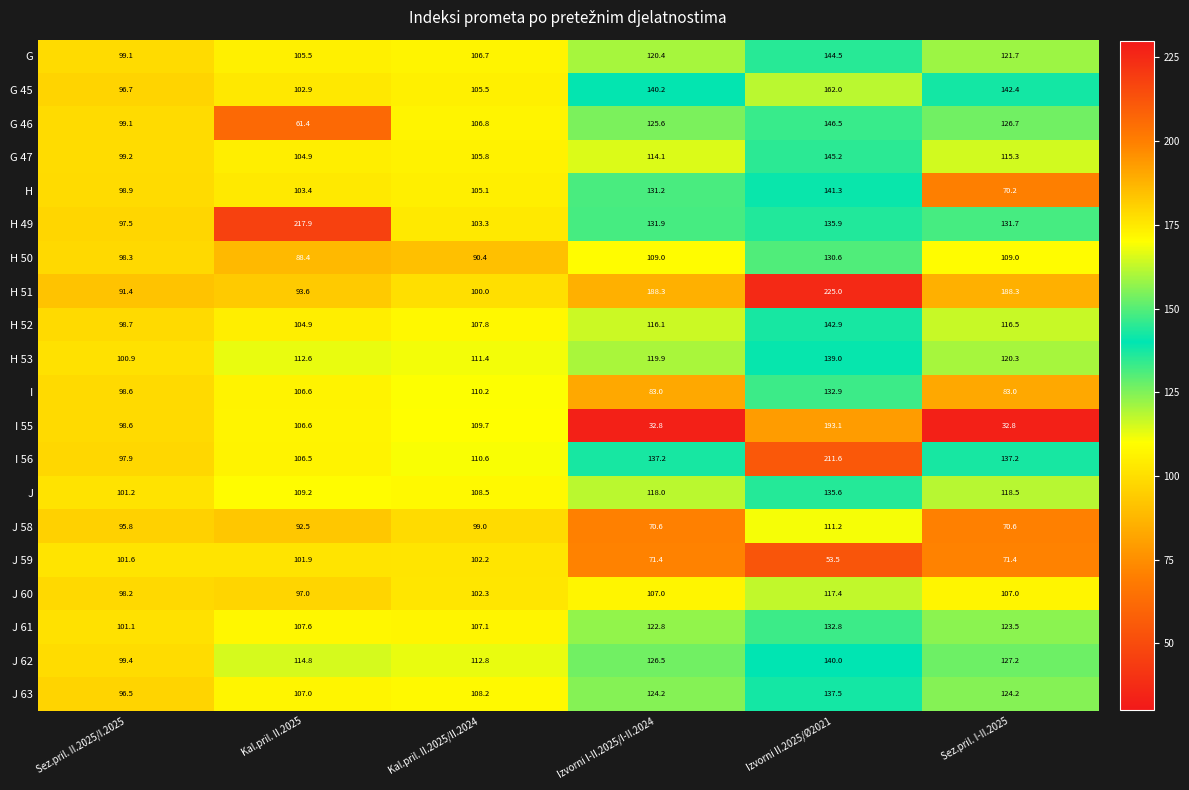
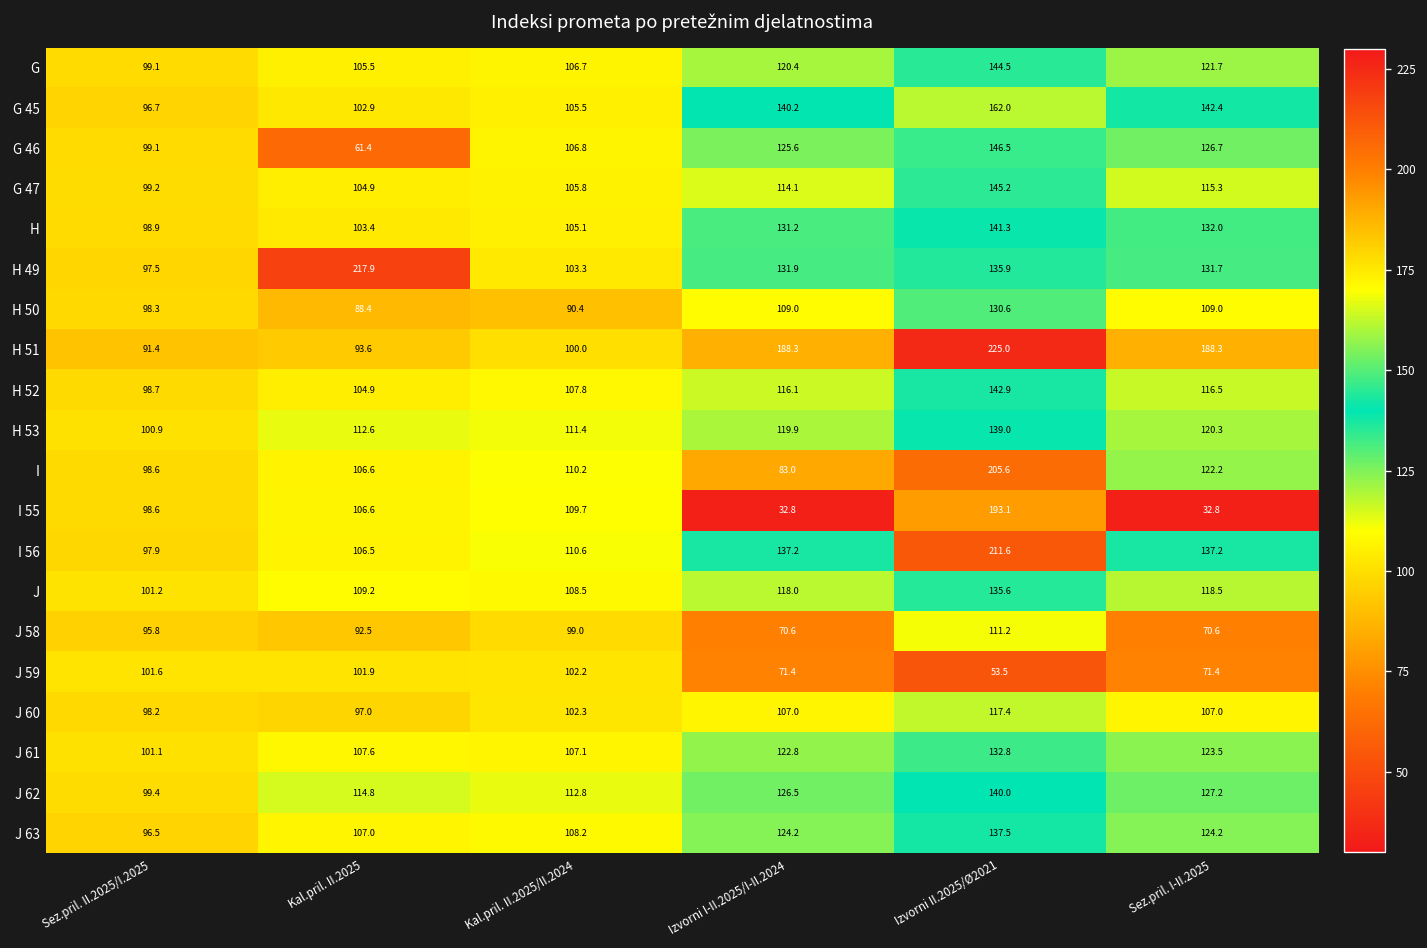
  {
    "G": {
      "Sez.pril. II.2025/I.2025": 99.1,
      "Kal.pril. II.2025": 105.5,
      "Kal.pril. II.2025/II.2024": 106.7,
      "Izvorni I-II.2025/I-II.2024": 120.4,
      "Izvorni II.2025/Ø2021": 144.5,
      "Sez.pril. I-II.2025": 121.7
    },
    "G 45": {
      "Sez.pril. II.2025/I.2025": 96.7,
      "Kal.pril. II.2025": 102.9,
      "Kal.pril. II.2025/II.2024": 105.5,
      "Izvorni I-II.2025/I-II.2024": 140.2,
      "Izvorni II.2025/Ø2021": 162.0,
      "Sez.pril. I-II.2025": 142.4
    },
    "G 46": {
      "Sez.pril. II.2025/I.2025": 99.1,
      "Kal.pril. II.2025": 61.4,
      "Kal.pril. II.2025/II.2024": 106.8,
      "Izvorni I-II.2025/I-II.2024": 125.6,
      "Izvorni II.2025/Ø2021": 146.5,
      "Sez.pril. I-II.2025": 126.7
    },
    "G 47": {
      "Sez.pril. II.2025/I.2025": 99.2,
      "Kal.pril. II.2025": 104.9,
      "Kal.pril. II.2025/II.2024": 105.8,
      "Izvorni I-II.2025/I-II.2024": 114.1,
      "Izvorni II.2025/Ø2021": 145.2,
      "Sez.pril. I-II.2025": 115.3
    },
    "H": {
      "Sez.pril. II.2025/I.2025": 98.9,
      "Kal.pril. II.2025": 103.4,
      "Kal.pril. II.2025/II.2024": 105.1,
      "Izvorni I-II.2025/I-II.2024": 131.2,
      "Izvorni II.2025/Ø2021": 141.3,
-     "Sez.pril. I-II.2025": 70.2
+     "Sez.pril. I-II.2025": 132.0
    },
    "H 49": {
      "Sez.pril. II.2025/I.2025": 97.5,
      "Kal.pril. II.2025": 217.9,
      "Kal.pril. II.2025/II.2024": 103.3,
      "Izvorni I-II.2025/I-II.2024": 131.9,
      "Izvorni II.2025/Ø2021": 135.9,
      "Sez.pril. I-II.2025": 131.7
    },
    "H 50": {
      "Sez.pril. II.2025/I.2025": 98.3,
      "Kal.pril. II.2025": 88.4,
      "Kal.pril. II.2025/II.2024": 90.4,
      "Izvorni I-II.2025/I-II.2024": 109.0,
      "Izvorni II.2025/Ø2021": 130.6,
      "Sez.pril. I-II.2025": 109.0
    },
    "H 51": {
      "Sez.pril. II.2025/I.2025": 91.4,
      "Kal.pril. II.2025": 93.6,
      "Kal.pril. II.2025/II.2024": 100.0,
      "Izvorni I-II.2025/I-II.2024": 188.3,
      "Izvorni II.2025/Ø2021": 225.0,
      "Sez.pril. I-II.2025": 188.3
    },
    "H 52": {
      "Sez.pril. II.2025/I.2025": 98.7,
      "Kal.pril. II.2025": 104.9,
      "Kal.pril. II.2025/II.2024": 107.8,
      "Izvorni I-II.2025/I-II.2024": 116.1,
      "Izvorni II.2025/Ø2021": 142.9,
      "Sez.pril. I-II.2025": 116.5
    },
    "H 53": {
      "Sez.pril. II.2025/I.2025": 100.9,
      "Kal.pril. II.2025": 112.6,
      "Kal.pril. II.2025/II.2024": 111.4,
      "Izvorni I-II.2025/I-II.2024": 119.9,
      "Izvorni II.2025/Ø2021": 139.0,
      "Sez.pril. I-II.2025": 120.3
    },
    "I": {
      "Sez.pril. II.2025/I.2025": 98.6,
      "Kal.pril. II.2025": 106.6,
      "Kal.pril. II.2025/II.2024": 110.2,
      "Izvorni I-II.2025/I-II.2024": 83.0,
-     "Izvorni II.2025/Ø2021": 132.9,
-     "Sez.pril. I-II.2025": 83.0
+     "Izvorni II.2025/Ø2021": 205.6,
+     "Sez.pril. I-II.2025": 122.2
    },
    "I 55": {
      "Sez.pril. II.2025/I.2025": 98.6,
      "Kal.pril. II.2025": 106.6,
      "Kal.pril. II.2025/II.2024": 109.7,
      "Izvorni I-II.2025/I-II.2024": 32.8,
      "Izvorni II.2025/Ø2021": 193.1,
      "Sez.pril. I-II.2025": 32.8
    },
    "I 56": {
      "Sez.pril. II.2025/I.2025": 97.9,
      "Kal.pril. II.2025": 106.5,
      "Kal.pril. II.2025/II.2024": 110.6,
      "Izvorni I-II.2025/I-II.2024": 137.2,
      "Izvorni II.2025/Ø2021": 211.6,
      "Sez.pril. I-II.2025": 137.2
    },
    "J": {
      "Sez.pril. II.2025/I.2025": 101.2,
      "Kal.pril. II.2025": 109.2,
      "Kal.pril. II.2025/II.2024": 108.5,
      "Izvorni I-II.2025/I-II.2024": 118.0,
      "Izvorni II.2025/Ø2021": 135.6,
      "Sez.pril. I-II.2025": 118.5
    },
    "J 58": {
      "Sez.pril. II.2025/I.2025": 95.8,
      "Kal.pril. II.2025": 92.5,
      "Kal.pril. II.2025/II.2024": 99.0,
      "Izvorni I-II.2025/I-II.2024": 70.6,
      "Izvorni II.2025/Ø2021": 111.2,
      "Sez.pril. I-II.2025": 70.6
    },
    "J 59": {
      "Sez.pril. II.2025/I.2025": 101.6,
      "Kal.pril. II.2025": 101.9,
      "Kal.pril. II.2025/II.2024": 102.2,
      "Izvorni I-II.2025/I-II.2024": 71.4,
      "Izvorni II.2025/Ø2021": 53.5,
      "Sez.pril. I-II.2025": 71.4
    },
    "J 60": {
      "Sez.pril. II.2025/I.2025": 98.2,
      "Kal.pril. II.2025": 97.0,
      "Kal.pril. II.2025/II.2024": 102.3,
      "Izvorni I-II.2025/I-II.2024": 107.0,
      "Izvorni II.2025/Ø2021": 117.4,
      "Sez.pril. I-II.2025": 107.0
    },
    "J 61": {
      "Sez.pril. II.2025/I.2025": 101.1,
      "Kal.pril. II.2025": 107.6,
      "Kal.pril. II.2025/II.2024": 107.1,
      "Izvorni I-II.2025/I-II.2024": 122.8,
      "Izvorni II.2025/Ø2021": 132.8,
      "Sez.pril. I-II.2025": 123.5
    },
    "J 62": {
      "Sez.pril. II.2025/I.2025": 99.4,
      "Kal.pril. II.2025": 114.8,
      "Kal.pril. II.2025/II.2024": 112.8,
      "Izvorni I-II.2025/I-II.2024": 126.5,
      "Izvorni II.2025/Ø2021": 140.0,
      "Sez.pril. I-II.2025": 127.2
    },
    "J 63": {
      "Sez.pril. II.2025/I.2025": 96.5,
      "Kal.pril. II.2025": 107.0,
      "Kal.pril. II.2025/II.2024": 108.2,
      "Izvorni I-II.2025/I-II.2024": 124.2,
      "Izvorni II.2025/Ø2021": 137.5,
      "Sez.pril. I-II.2025": 124.2
    }
  }
